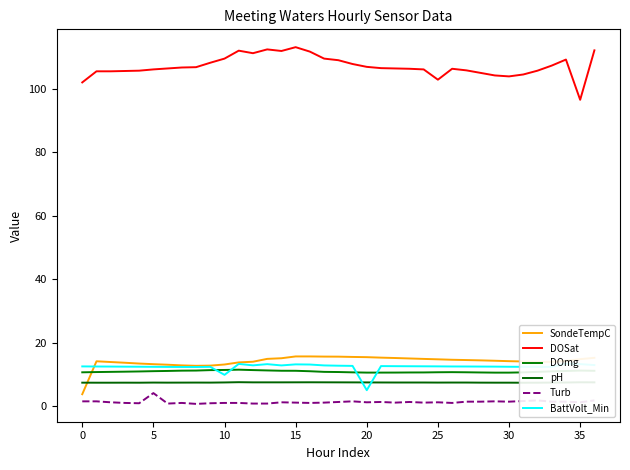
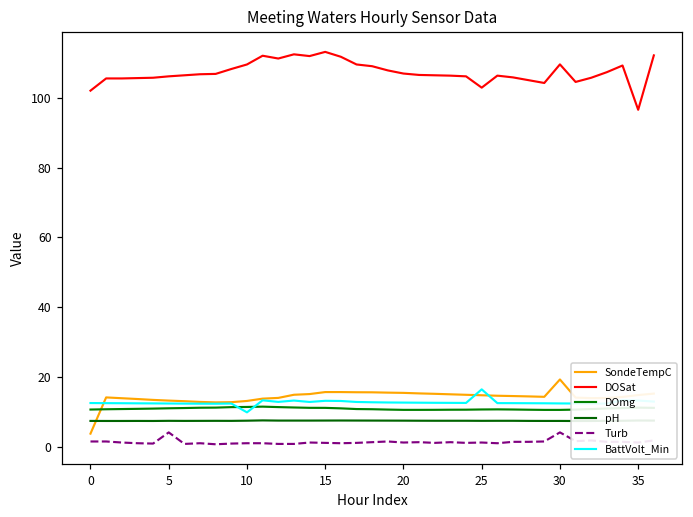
  {
    "SondeTempC": {
      "0": 4,
      "5": 13,
      "10": 13,
      "15": 16,
      "20": 16,
      "25": 15,
-     "30": 14
+     "30": 19
    },
    "DOSat": {
      "0": 102,
      "5": 106,
      "10": 110,
      "15": 113,
      "20": 107,
      "25": 103,
-     "30": 104,
+     "30": 110,
      "35": 97
    },
    "Turb": {
      "0": 2,
      "5": 4,
      "10": 1,
      "15": 1,
      "20": 1,
      "25": 1,
-     "30": 2
+     "30": 4
    },
    "BattVolt_Min": {
      "0": 13,
      "5": 12,
      "10": 10,
      "15": 13,
-     "20": 5,
-     "25": 13,
+     "20": 13,
+     "25": 17,
      "30": 12
    }
  }
